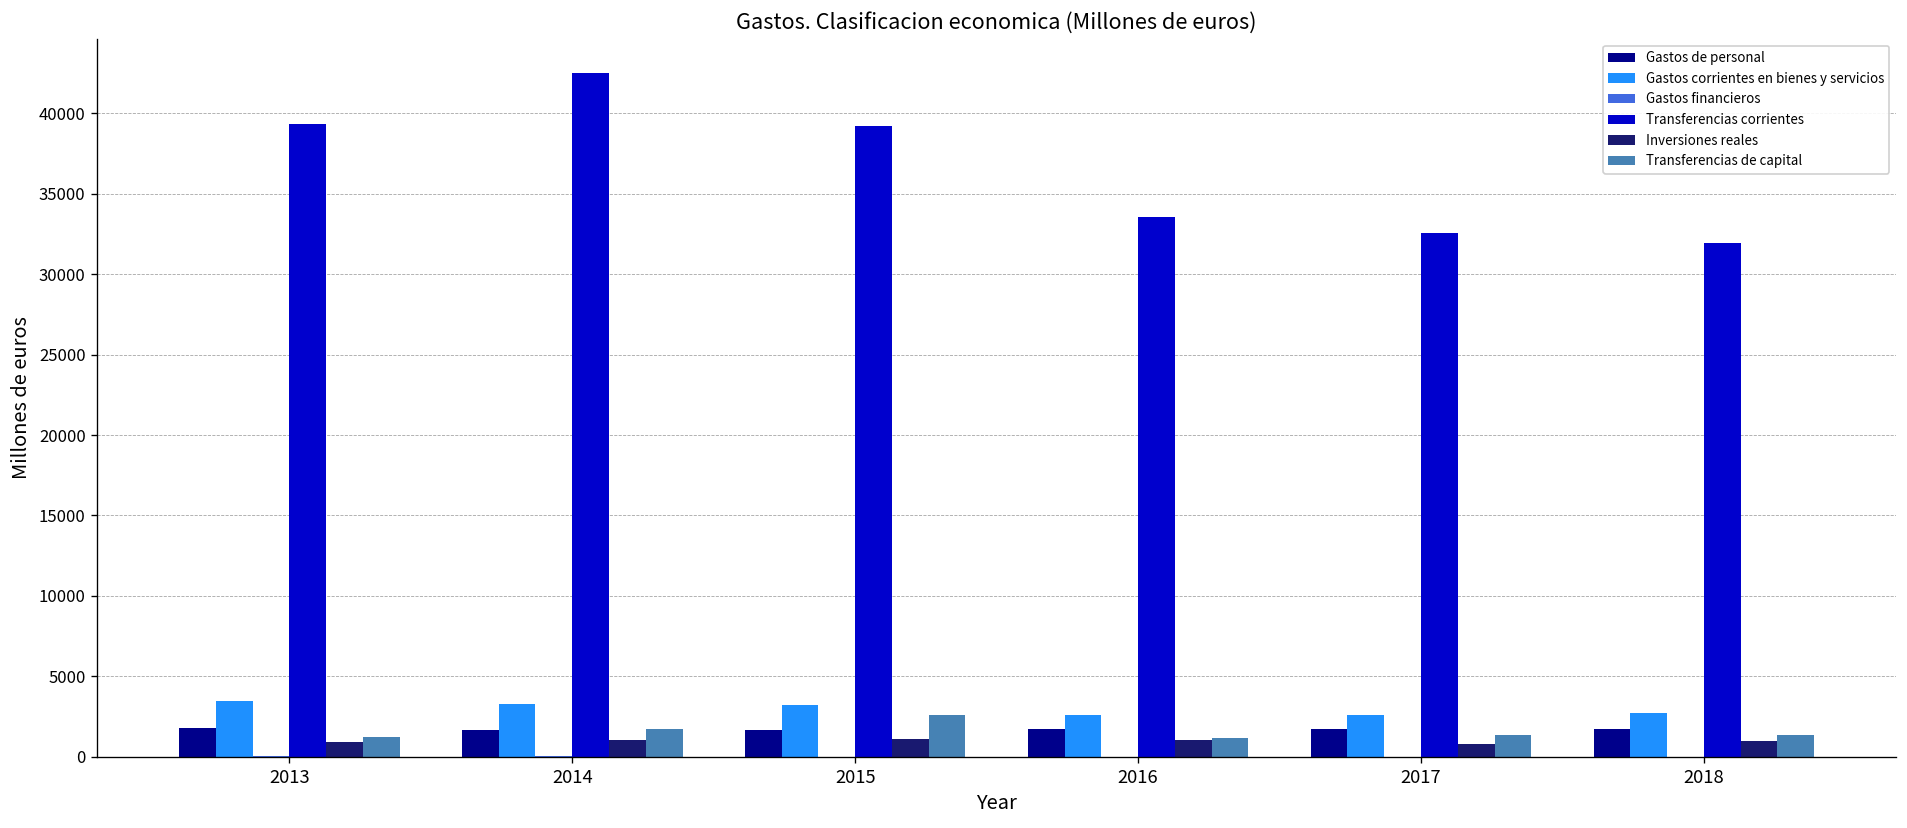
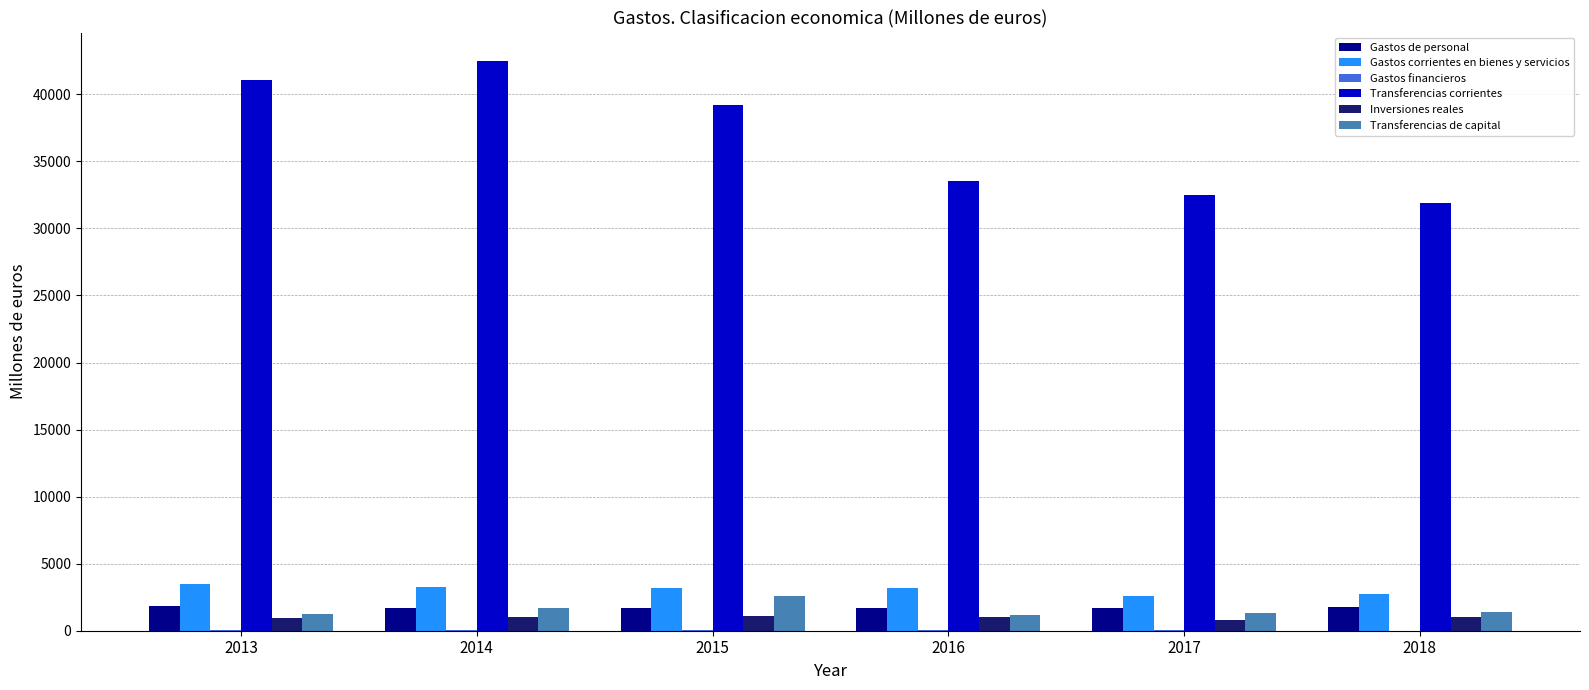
  {
    "Gastos corrientes en bienes y servicios": {
      "2013": 3500,
      "2014": 3300,
      "2015": 3200,
-     "2016": 2600,
+     "2016": 3200,
      "2017": 2600,
      "2018": 2700
    },
    "Transferencias corrientes": {
-     "2013": 39300,
+     "2013": 41100,
      "2014": 42500,
      "2015": 39200,
      "2016": 33500,
      "2017": 32500,
      "2018": 31900
    }
  }
